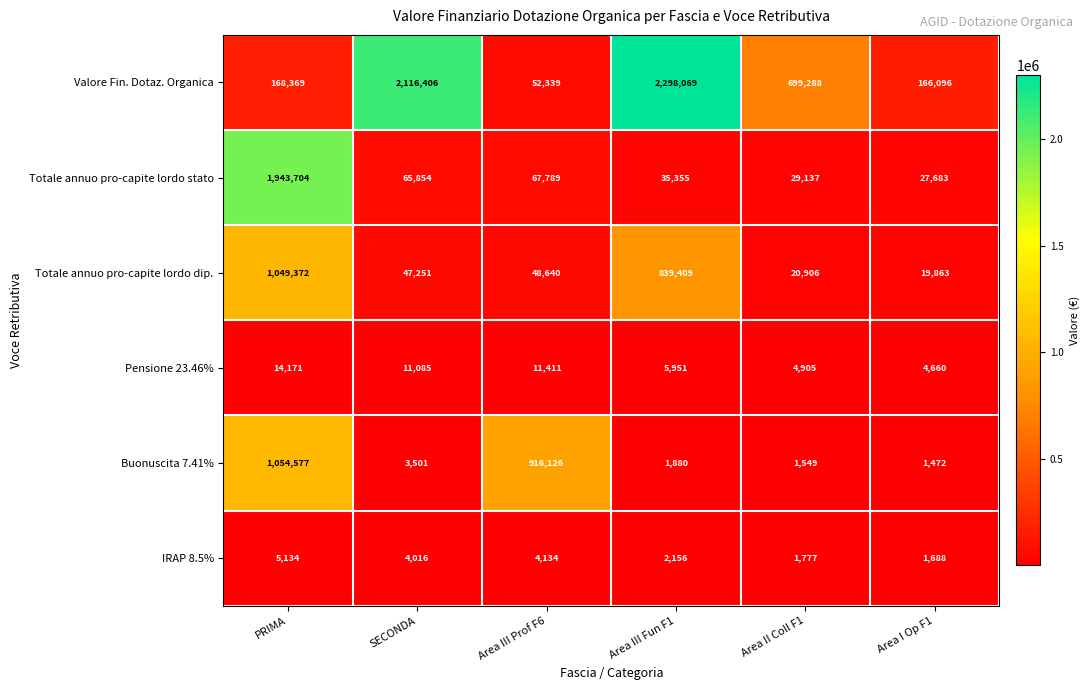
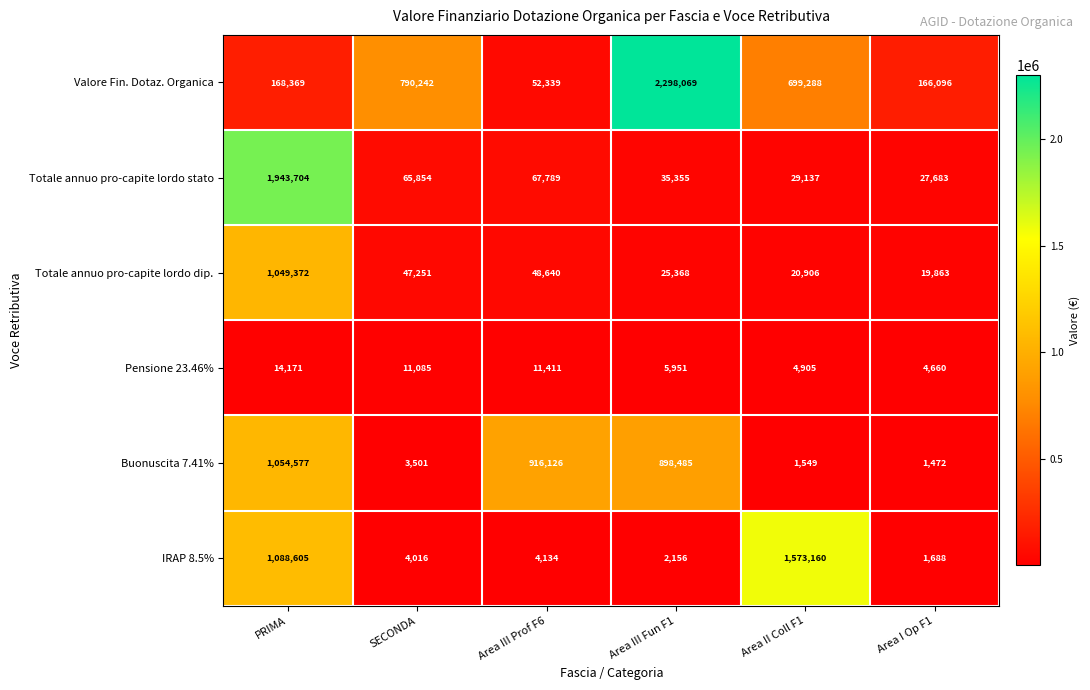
  {
    "Valore Fin. Dotaz. Organica": {
      "PRIMA": "168,369",
-     "SECONDA": "2,116,406",
+     "SECONDA": "790,242",
      "Area III Prof F6": "52,339",
      "Area III Fun F1": "2,298,069",
      "Area II Coll F1": "699,288",
      "Area I Op F1": "166,096"
    },
    "Totale annuo pro-capite lordo stato": {
      "PRIMA": "1,943,704",
      "SECONDA": "65,854",
      "Area III Prof F6": "67,789",
      "Area III Fun F1": "35,355",
      "Area II Coll F1": "29,137",
      "Area I Op F1": "27,683"
    },
    "Totale annuo pro-capite lordo dip.": {
      "PRIMA": "1,049,372",
      "SECONDA": "47,251",
      "Area III Prof F6": "48,640",
-     "Area III Fun F1": "839,409",
+     "Area III Fun F1": "25,368",
      "Area II Coll F1": "20,906",
      "Area I Op F1": "19,863"
    },
    "Pensione 23.46%": {
      "PRIMA": "14,171",
      "SECONDA": "11,085",
      "Area III Prof F6": "11,411",
      "Area III Fun F1": "5,951",
      "Area II Coll F1": "4,905",
      "Area I Op F1": "4,660"
    },
    "Buonuscita 7.41%": {
      "PRIMA": "1,054,577",
      "SECONDA": "3,501",
      "Area III Prof F6": "916,126",
-     "Area III Fun F1": "1,880",
+     "Area III Fun F1": "898,485",
      "Area II Coll F1": "1,549",
      "Area I Op F1": "1,472"
    },
    "IRAP 8.5%": {
-     "PRIMA": "5,134",
+     "PRIMA": "1,088,605",
      "SECONDA": "4,016",
      "Area III Prof F6": "4,134",
      "Area III Fun F1": "2,156",
-     "Area II Coll F1": "1,777",
+     "Area II Coll F1": "1,573,160",
      "Area I Op F1": "1,688"
    }
  }
